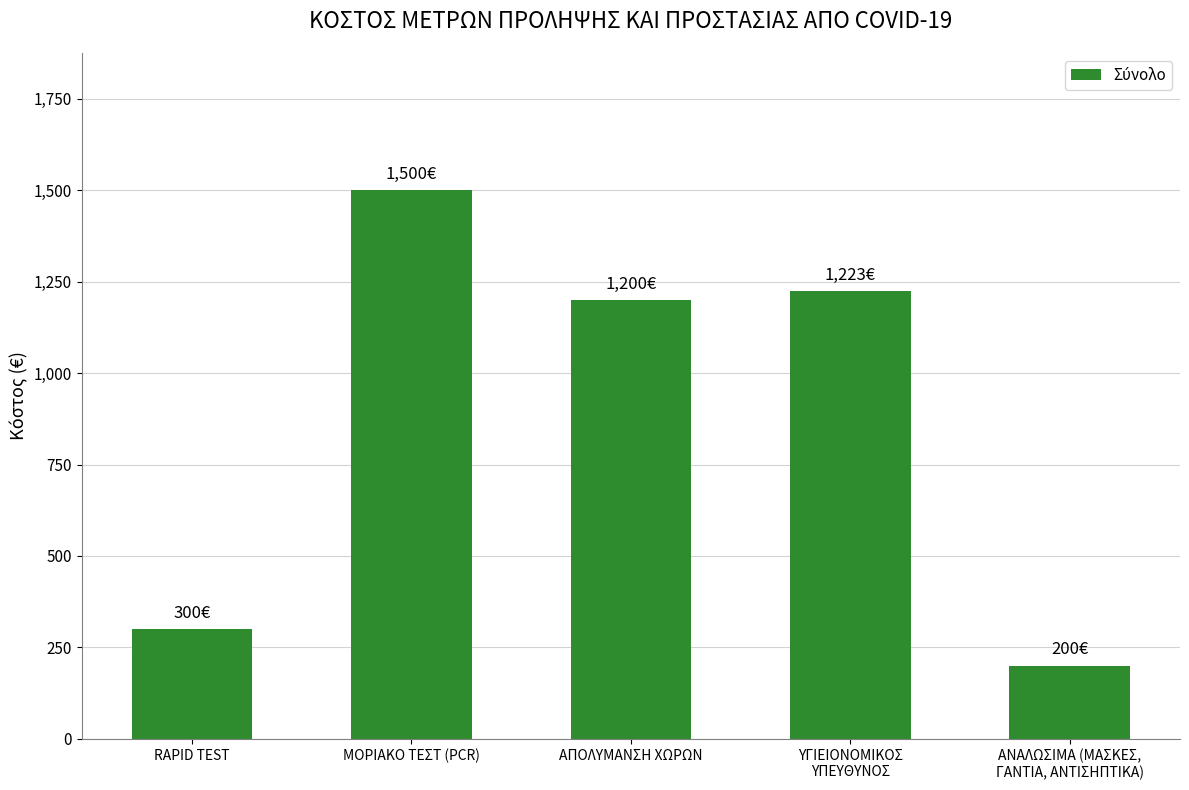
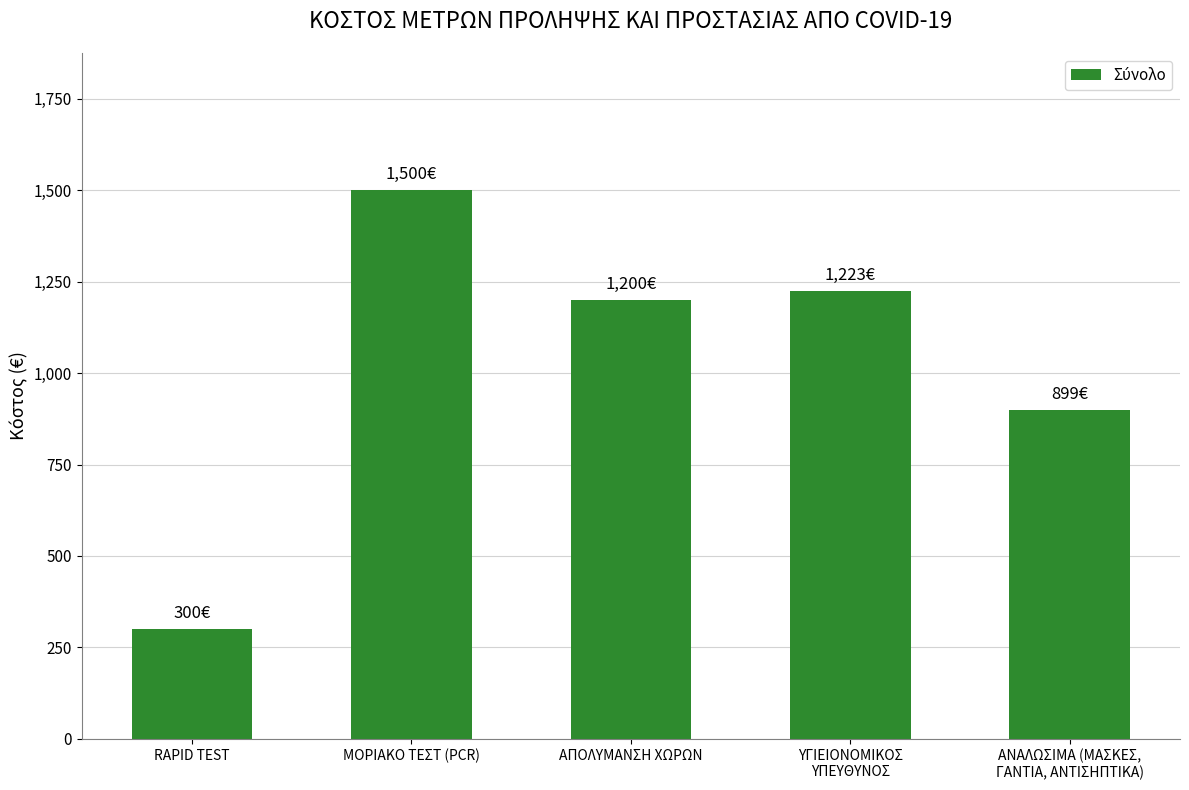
  {
    "RAPID TEST": "300€",
    "ΜΟΡΙΑΚΟ ΤΕΣΤ (PCR)": "1,500€",
    "ΑΠΟΛΥΜΑΝΣΗ ΧΩΡΩΝ": "1,200€",
    "ΥΓΙΕΙΟΝΟΜΙΚΟΣ ΥΠΕΥΘΥΝΟΣ": "1,223€",
-   "ΑΝΑΛΩΣΙΜΑ (ΜΑΣΚΕΣ, ΓΑΝΤΙΑ, ΑΝΤΙΣΗΠΤΙΚΑ)": "200€"
+   "ΑΝΑΛΩΣΙΜΑ (ΜΑΣΚΕΣ, ΓΑΝΤΙΑ, ΑΝΤΙΣΗΠΤΙΚΑ)": "899€"
  }
